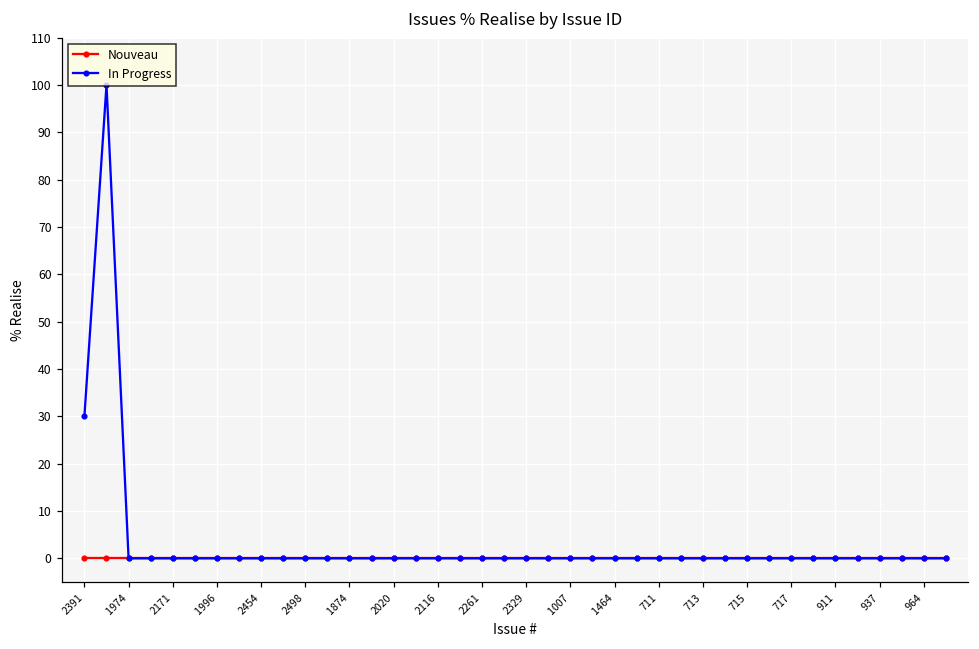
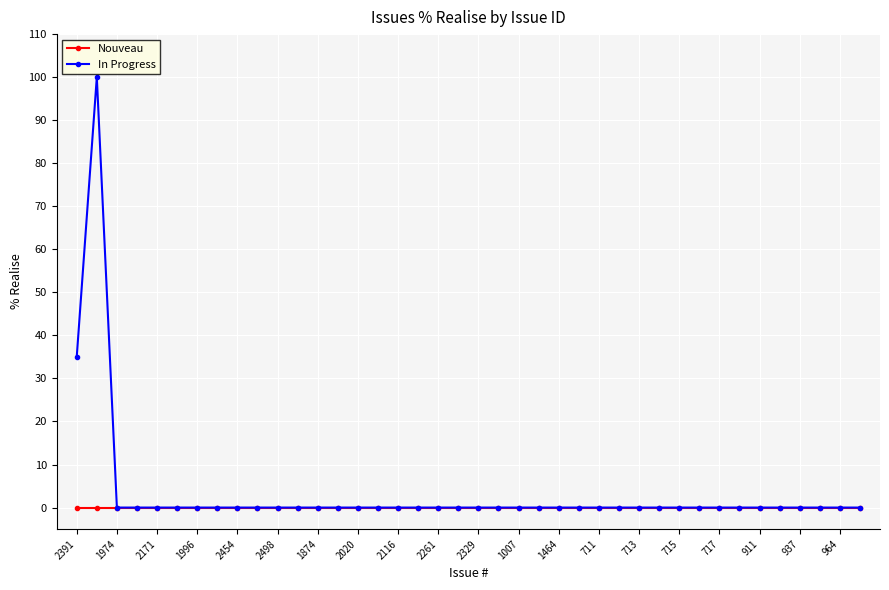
  {
    "Nouveau": {
      "2391": 0
    },
    "In Progress": {
-     "2391": 30
+     "2391": 35
    }
  }
